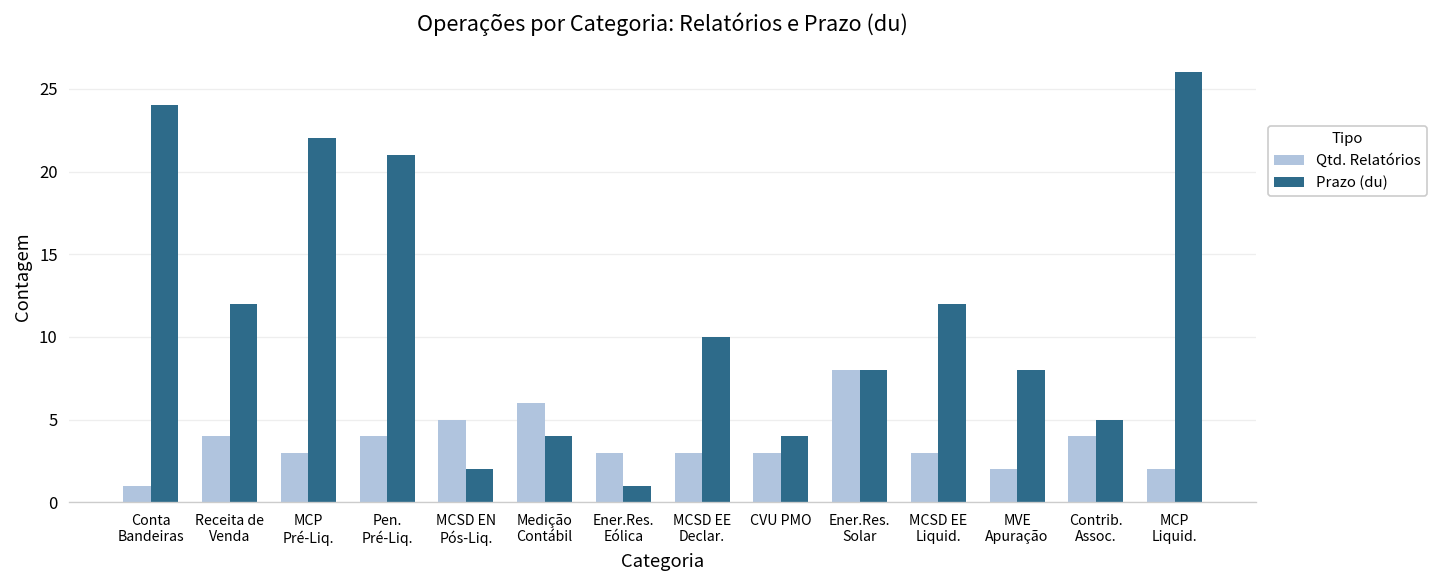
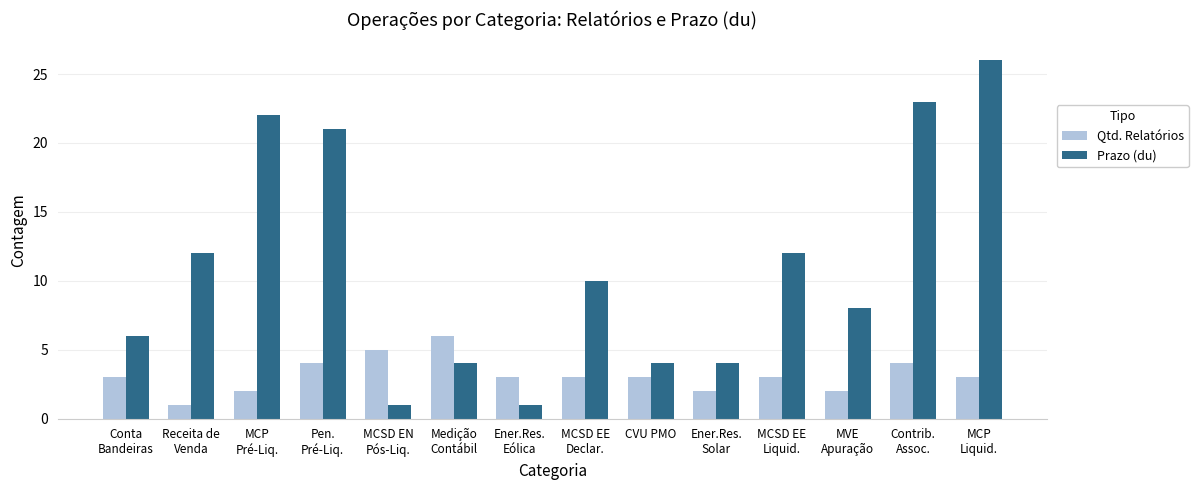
  {
    "Qtd. Relatórios": {
-     "Conta Bandeiras": 1,
-     "Receita de Venda": 4,
-     "MCP Pré-Liq.": 3,
+     "Conta Bandeiras": 3,
+     "Receita de Venda": 1,
+     "MCP Pré-Liq.": 2,
      "Pen. Pré-Liq.": 4,
      "MCSD EN Pós-Liq.": 5,
      "Medição Contábil": 6,
      "Ener.Res. Eólica": 3,
      "MCSD EE Declar.": 3,
      "CVU PMO": 3,
-     "Ener.Res. Solar": 8,
+     "Ener.Res. Solar": 2,
      "MCSD EE Liquid.": 3,
      "MVE Apuração": 2,
      "Contrib. Assoc.": 4,
-     "MCP Liquid.": 2
+     "MCP Liquid.": 3
    },
    "Prazo (du)": {
-     "Conta Bandeiras": 24,
+     "Conta Bandeiras": 6,
      "Receita de Venda": 12,
      "MCP Pré-Liq.": 22,
      "Pen. Pré-Liq.": 21,
-     "MCSD EN Pós-Liq.": 2,
+     "MCSD EN Pós-Liq.": 1,
      "Medição Contábil": 4,
      "Ener.Res. Eólica": 1,
      "MCSD EE Declar.": 10,
      "CVU PMO": 4,
-     "Ener.Res. Solar": 8,
+     "Ener.Res. Solar": 4,
      "MCSD EE Liquid.": 12,
      "MVE Apuração": 8,
-     "Contrib. Assoc.": 5,
+     "Contrib. Assoc.": 23,
      "MCP Liquid.": 26
    }
  }
